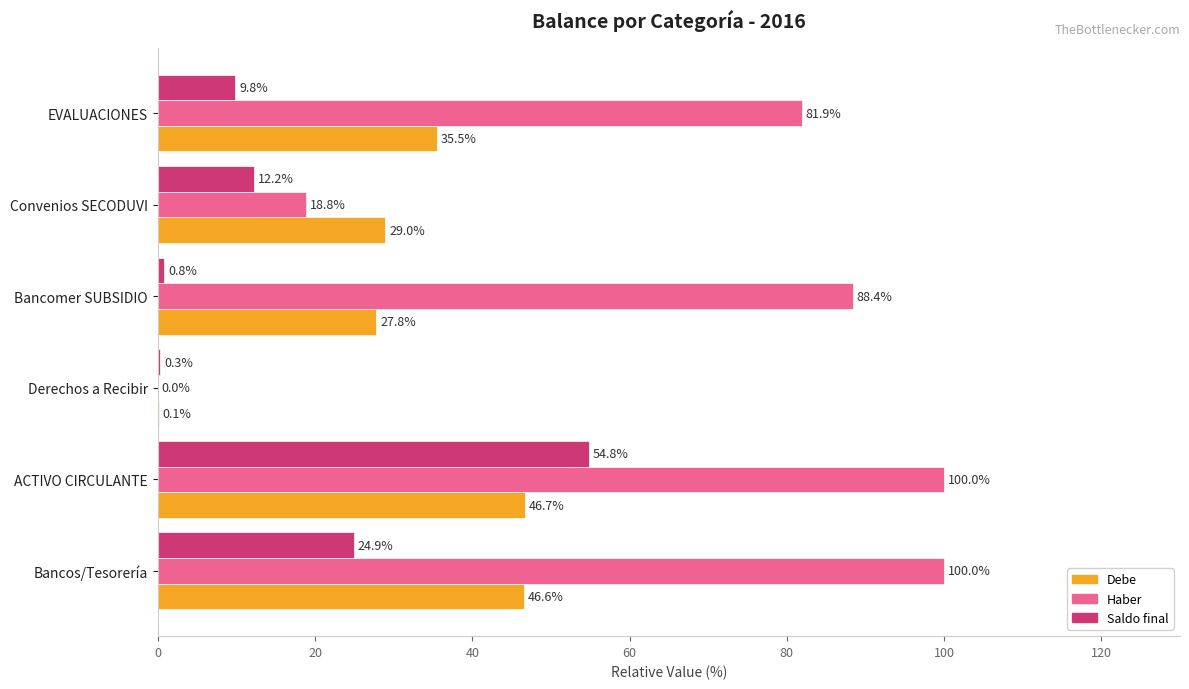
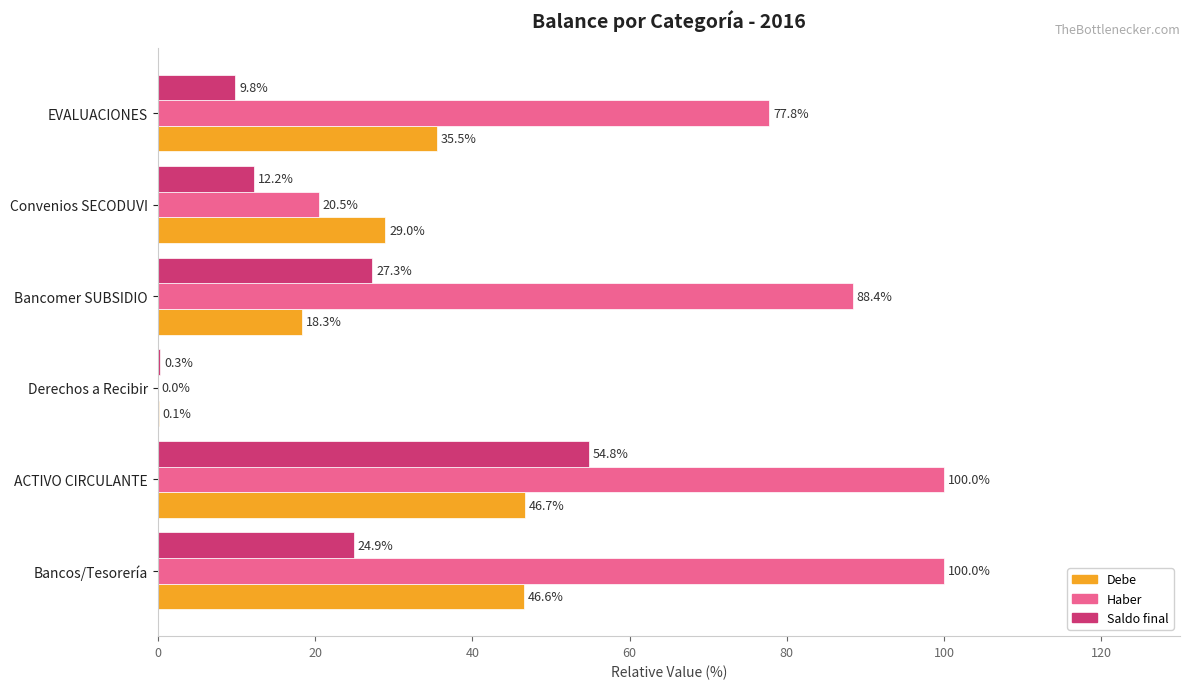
  {
    "Debe": {
      "EVALUACIONES": "35.5%",
      "Convenios SECODUVI": "29.0%",
-     "Bancomer SUBSIDIO": "27.8%",
+     "Bancomer SUBSIDIO": "18.3%",
      "Derechos a Recibir": "0.1%",
      "ACTIVO CIRCULANTE": "46.7%",
      "Bancos/Tesorería": "46.6%"
    },
    "Haber": {
-     "EVALUACIONES": "81.9%",
-     "Convenios SECODUVI": "18.8%",
+     "EVALUACIONES": "77.8%",
+     "Convenios SECODUVI": "20.5%",
      "Bancomer SUBSIDIO": "88.4%",
      "Derechos a Recibir": "0.0%",
      "ACTIVO CIRCULANTE": "100.0%",
      "Bancos/Tesorería": "100.0%"
    },
    "Saldo final": {
      "EVALUACIONES": "9.8%",
      "Convenios SECODUVI": "12.2%",
-     "Bancomer SUBSIDIO": "0.8%",
+     "Bancomer SUBSIDIO": "27.3%",
      "Derechos a Recibir": "0.3%",
      "ACTIVO CIRCULANTE": "54.8%",
      "Bancos/Tesorería": "24.9%"
    }
  }
